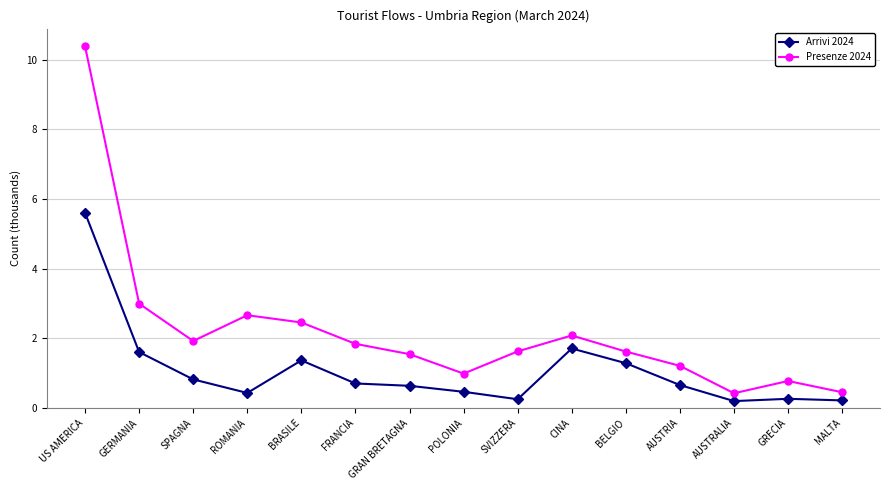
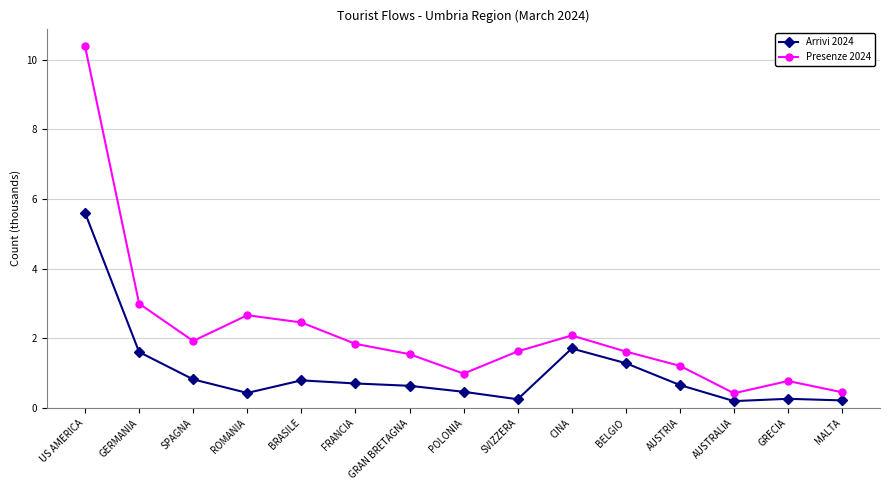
  {
    "Arrivi 2024": {
      "US AMERICA": 5.6,
      "GERMANIA": 1.6,
      "SPAGNA": 0.8,
      "ROMANIA": 0.4,
-     "BRASILE": 1.4,
+     "BRASILE": 0.8,
      "FRANCIA": 0.7,
      "GRAN BRETAGNA": 0.6,
      "POLONIA": 0.5,
      "SVIZZERA": 0.3,
      "CINA": 1.7,
      "BELGIO": 1.3,
      "AUSTRIA": 0.7,
      "AUSTRALIA": 0.2,
      "GRECIA": 0.3,
      "MALTA": 0.2
    },
    "Presenze 2024": {
      "US AMERICA": 10.4,
      "GERMANIA": 3.0,
      "SPAGNA": 1.9,
      "ROMANIA": 2.7,
      "BRASILE": 2.5,
      "FRANCIA": 1.8,
      "GRAN BRETAGNA": 1.5,
      "POLONIA": 1.0,
      "SVIZZERA": 1.6,
      "CINA": 2.1,
      "BELGIO": 1.6,
      "AUSTRIA": 1.2,
      "AUSTRALIA": 0.4,
      "GRECIA": 0.8,
      "MALTA": 0.5
    }
  }
